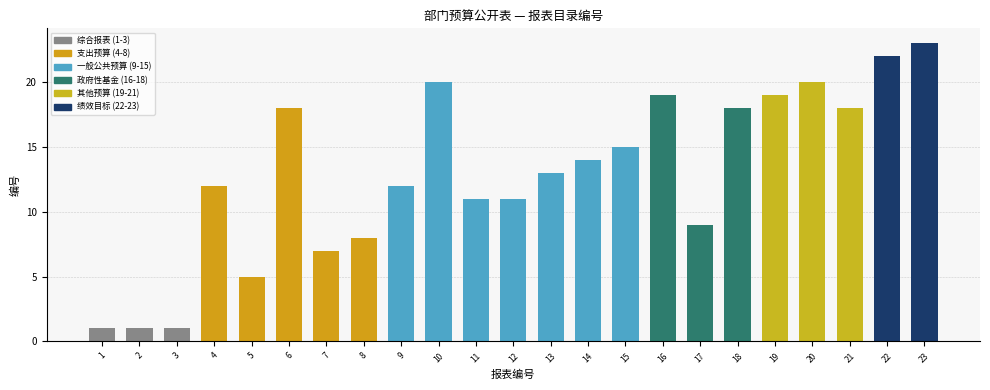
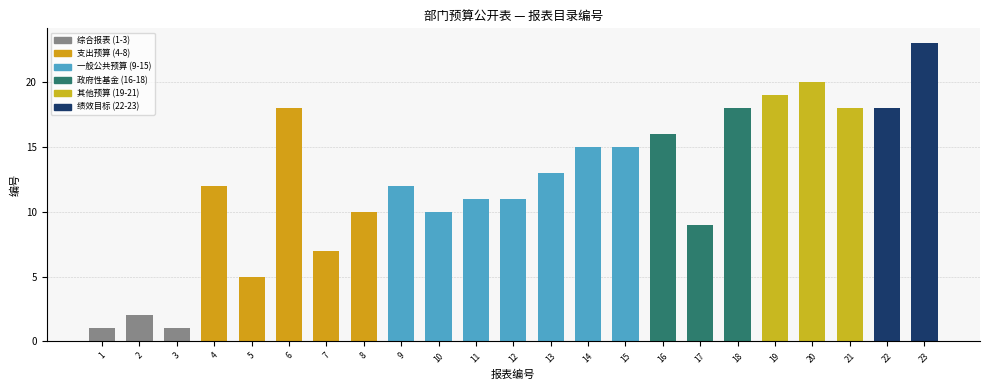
  {
    "1": 1,
-   "2": 1,
+   "2": 2,
    "3": 1,
    "4": 12,
    "5": 5,
    "6": 18,
    "7": 7,
-   "8": 8,
+   "8": 10,
    "9": 12,
-   "10": 20,
+   "10": 10,
    "11": 11,
    "12": 11,
    "13": 13,
-   "14": 14,
+   "14": 15,
    "15": 15,
-   "16": 19,
+   "16": 16,
    "17": 9,
    "18": 18,
    "19": 19,
    "20": 20,
    "21": 18,
-   "22": 22,
+   "22": 18,
    "23": 23
  }
